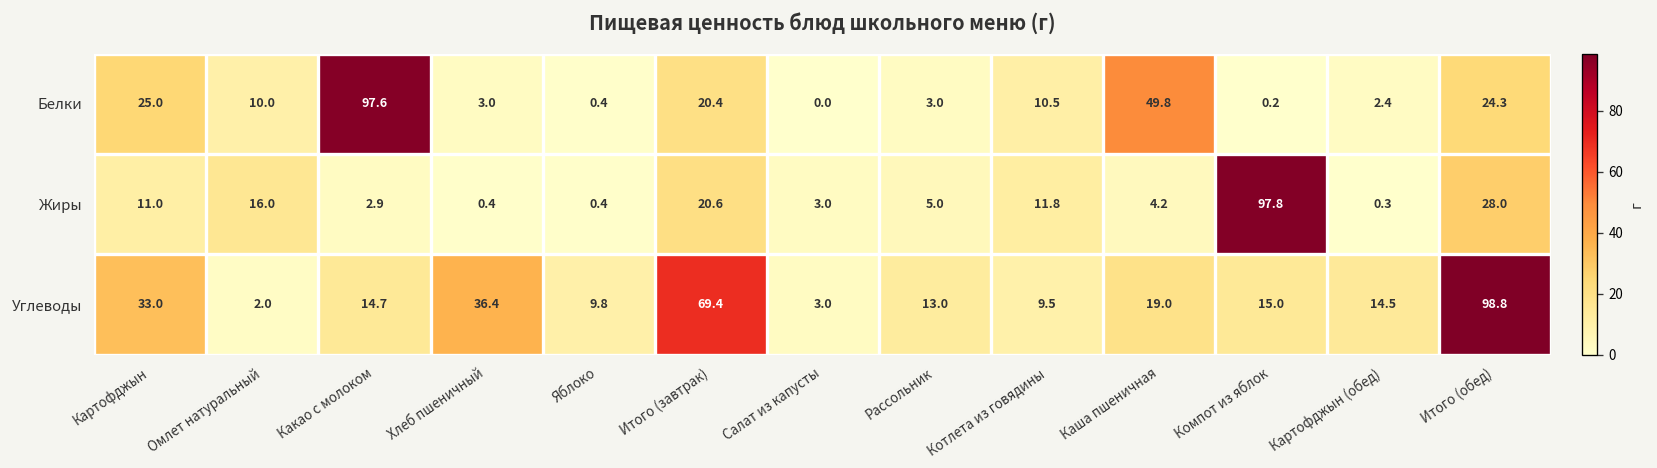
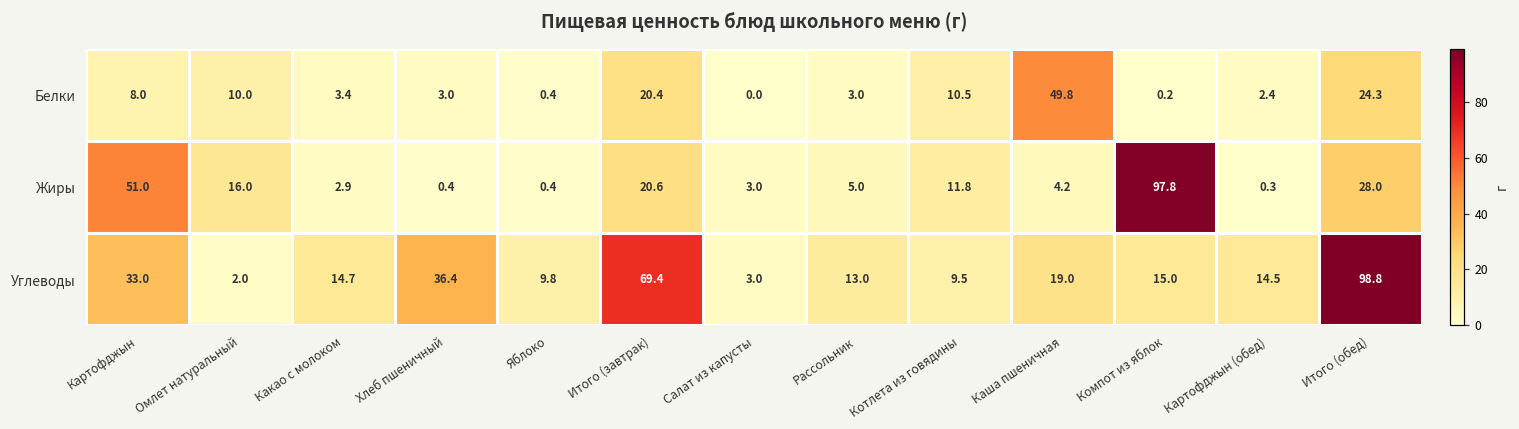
  {
    "Белки": {
-     "Картофджын": 25.0,
+     "Картофджын": 8.0,
      "Омлет натуральный": 10.0,
-     "Какао с молоком": 97.6,
+     "Какао с молоком": 3.4,
      "Хлеб пшеничный": 3.0,
      "Яблоко": 0.4,
      "Итого (завтрак)": 20.4,
      "Салат из капусты": 0.0,
      "Рассольник": 3.0,
      "Котлета из говядины": 10.5,
      "Каша пшеничная": 49.8,
      "Компот из яблок": 0.2,
      "Картофджын (обед)": 2.4,
      "Итого (обед)": 24.3
    },
    "Жиры": {
-     "Картофджын": 11.0,
+     "Картофджын": 51.0,
      "Омлет натуральный": 16.0,
      "Какао с молоком": 2.9,
      "Хлеб пшеничный": 0.4,
      "Яблоко": 0.4,
      "Итого (завтрак)": 20.6,
      "Салат из капусты": 3.0,
      "Рассольник": 5.0,
      "Котлета из говядины": 11.8,
      "Каша пшеничная": 4.2,
      "Компот из яблок": 97.8,
      "Картофджын (обед)": 0.3,
      "Итого (обед)": 28.0
    },
    "Углеводы": {
      "Картофджын": 33.0,
      "Омлет натуральный": 2.0,
      "Какао с молоком": 14.7,
      "Хлеб пшеничный": 36.4,
      "Яблоко": 9.8,
      "Итого (завтрак)": 69.4,
      "Салат из капусты": 3.0,
      "Рассольник": 13.0,
      "Котлета из говядины": 9.5,
      "Каша пшеничная": 19.0,
      "Компот из яблок": 15.0,
      "Картофджын (обед)": 14.5,
      "Итого (обед)": 98.8
    }
  }
